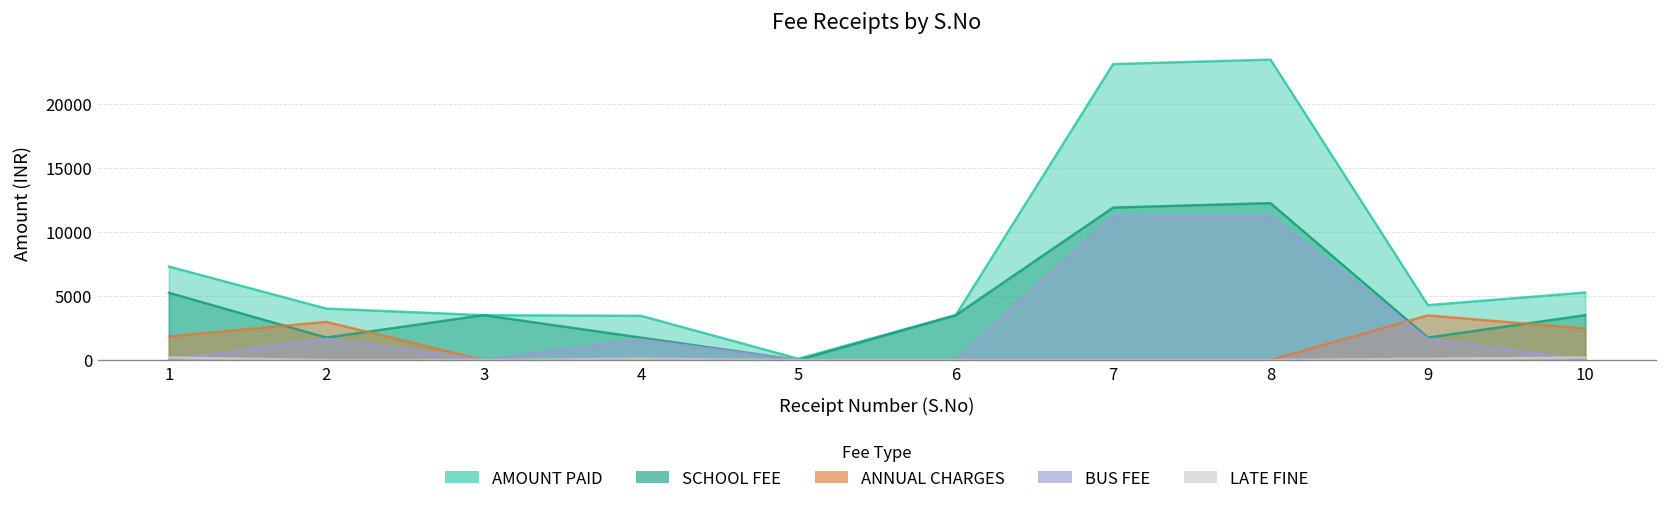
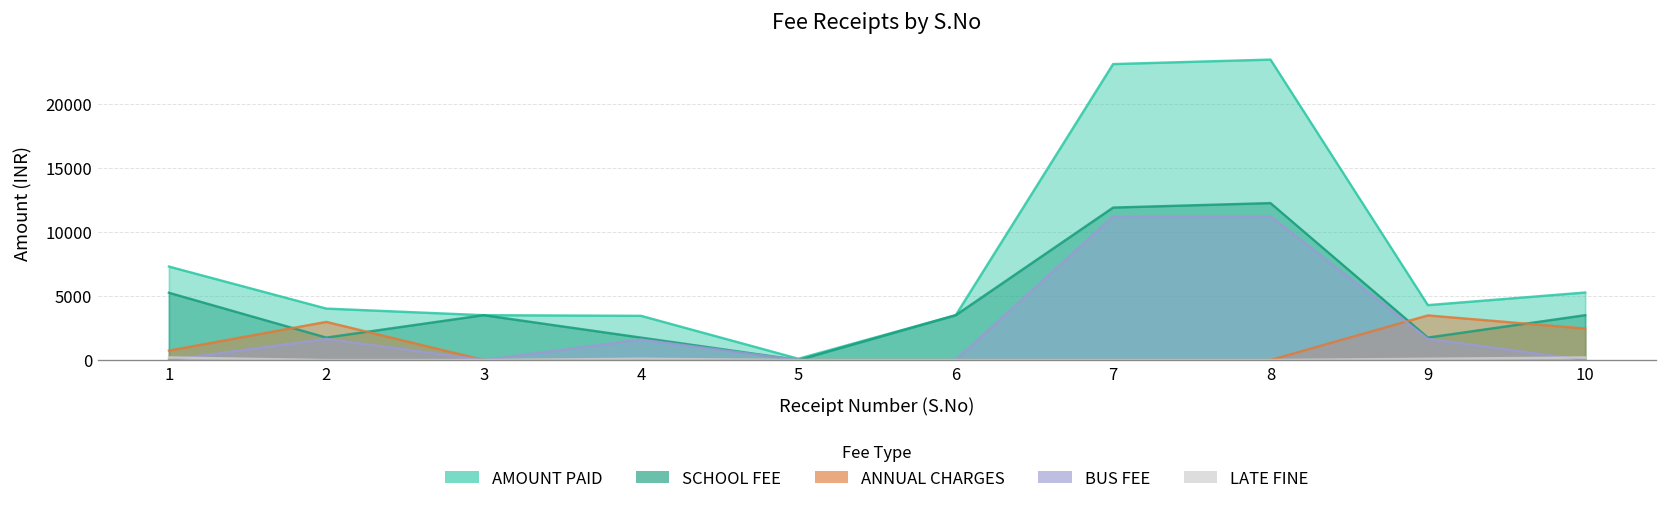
  {
    "ANNUAL CHARGES": {
-     "1": 1800,
+     "1": 700,
      "2": 3000,
      "9": 3500,
      "10": 2500
    }
  }
